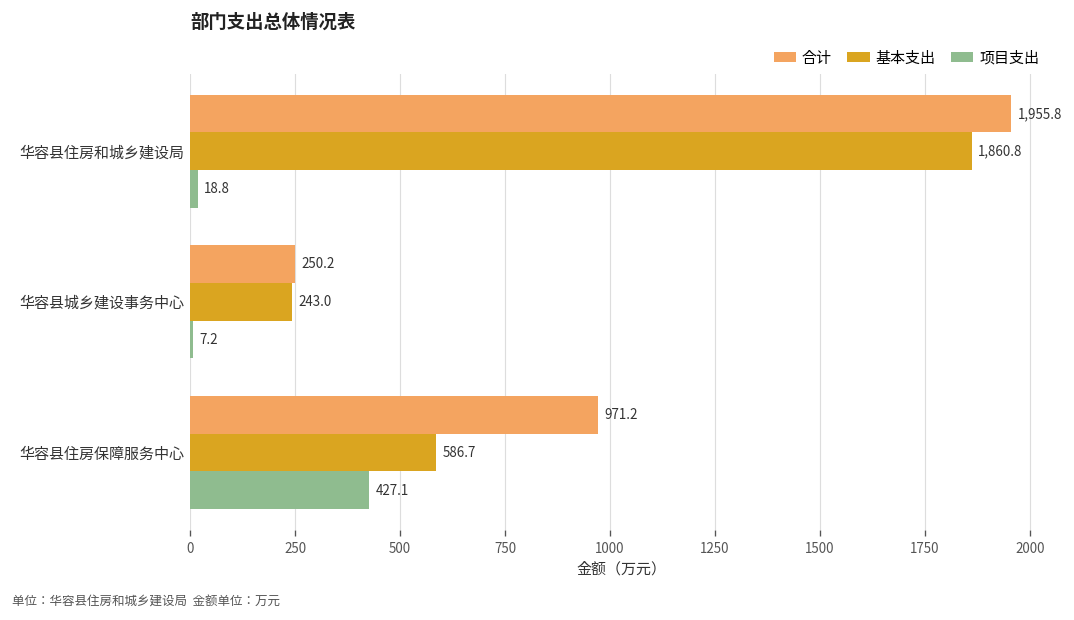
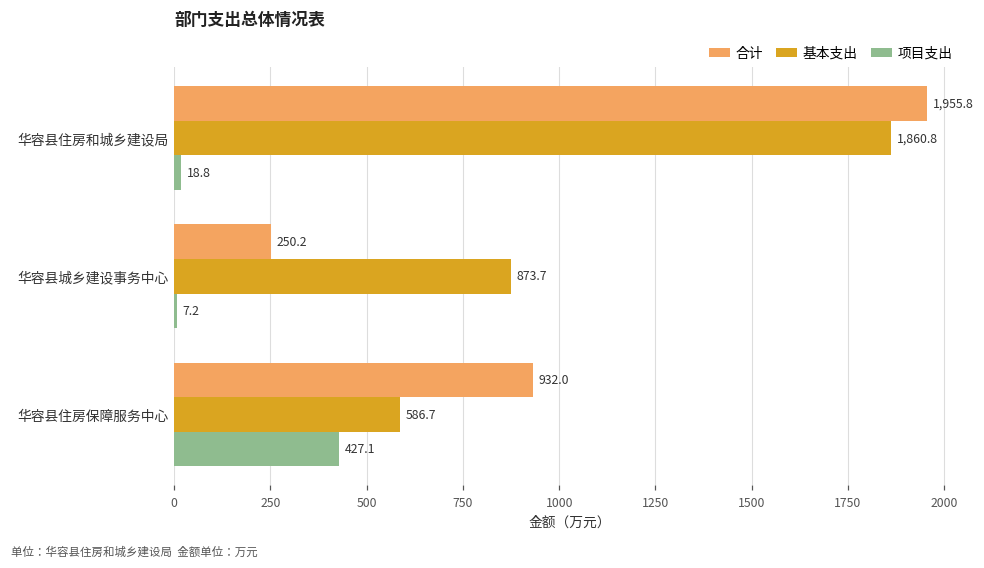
  {
    "合计": {
      "华容县住房和城乡建设局": "1,955.8",
      "华容县城乡建设事务中心": "250.2",
-     "华容县住房保障服务中心": "971.2"
+     "华容县住房保障服务中心": "932.0"
    },
    "基本支出": {
      "华容县住房和城乡建设局": "1,860.8",
-     "华容县城乡建设事务中心": "243.0",
+     "华容县城乡建设事务中心": "873.7",
      "华容县住房保障服务中心": "586.7"
    },
    "项目支出": {
      "华容县住房和城乡建设局": "18.8",
      "华容县城乡建设事务中心": "7.2",
      "华容县住房保障服务中心": "427.1"
    }
  }
